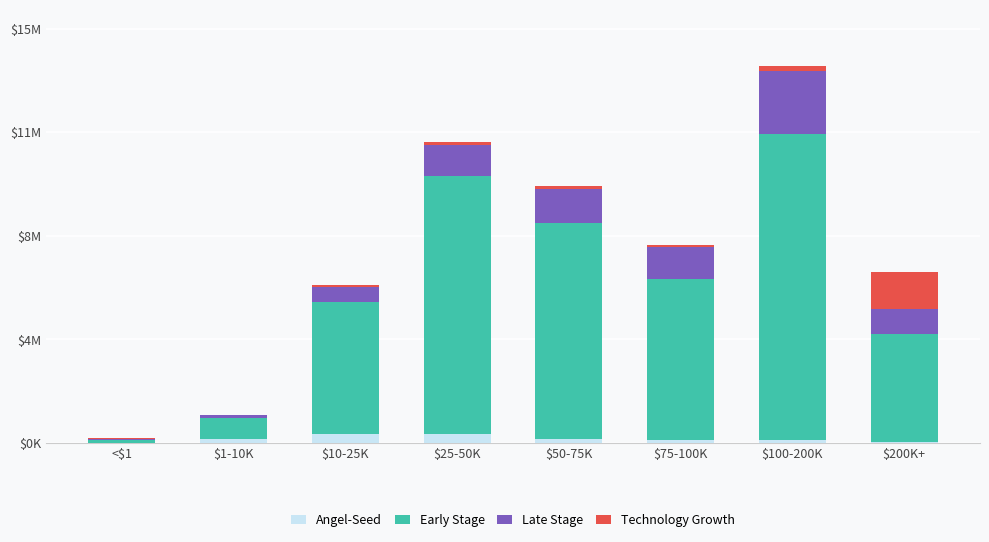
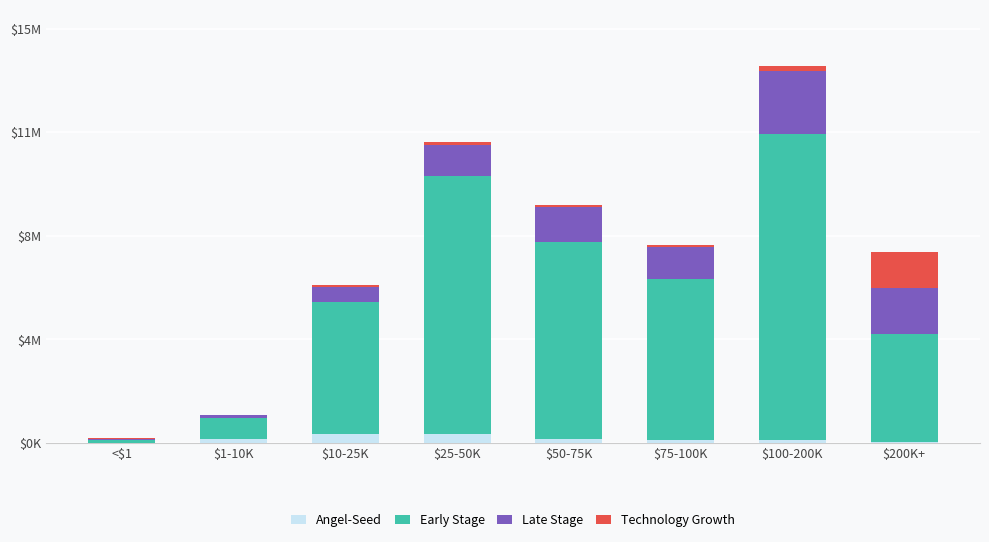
  {
    "Angel-Seed": {
      "$1-10K": "$200000",
      "$10-25K": "$300000",
      "$25-50K": "$300000",
      "$50-75K": "$200000",
      "$75-100K": "$100000",
      "$100-200K": "$100000"
    },
    "Early Stage": {
      "<$1": "$100000",
      "$1-10K": "$800000",
      "$10-25K": "$4800000",
      "$25-50K": "$9500000",
-     "$50-75K": "$7900000",
+     "$50-75K": "$7200000",
      "$75-100K": "$6000000",
      "$100-200K": "$11200000",
      "$200K+": "$4000000"
    },
    "Late Stage": {
      "$1-10K": "$100000",
      "$10-25K": "$500000",
      "$25-50K": "$1100000",
      "$50-75K": "$1300000",
      "$75-100K": "$1200000",
      "$100-200K": "$2300000",
-     "$200K+": "$900000"
+     "$200K+": "$1700000"
    },
    "Technology Growth": {
      "$25-50K": "$100000",
      "$100-200K": "$200000",
      "$200K+": "$1300000"
    }
  }
